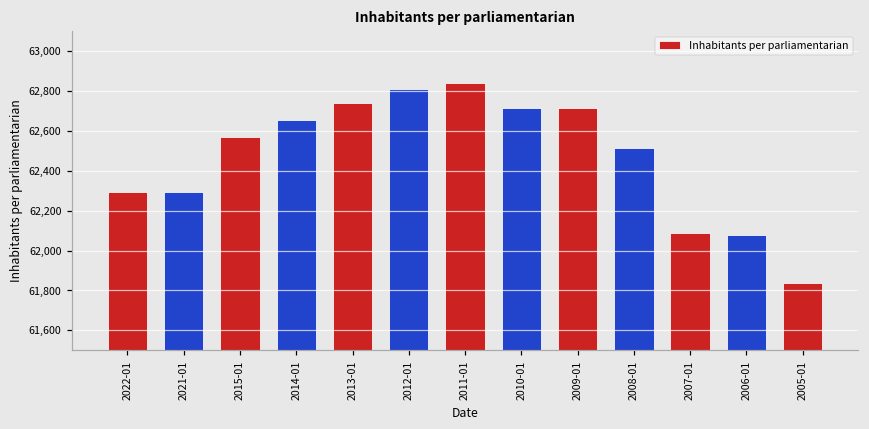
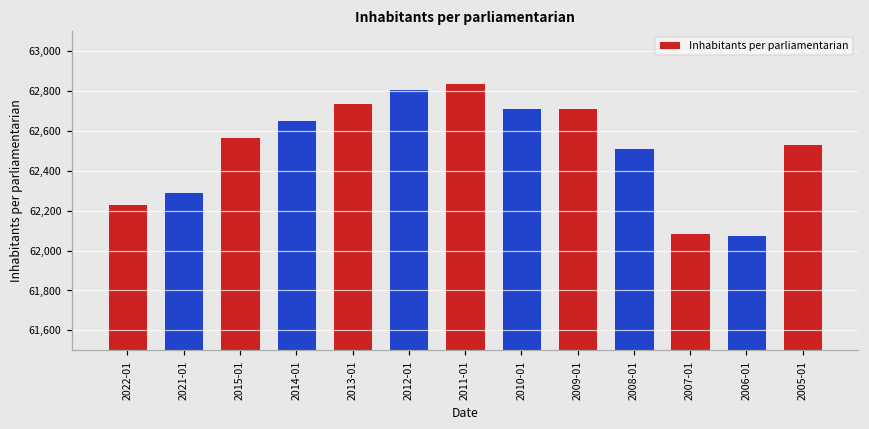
  {
-   "2022-01": "62,290",
+   "2022-01": "62,230",
    "2021-01": "62,290",
    "2015-01": "62,570",
    "2014-01": "62,660",
    "2013-01": "62,740",
    "2012-01": "62,810",
    "2011-01": "62,840",
    "2010-01": "62,710",
    "2009-01": "62,720",
    "2008-01": "62,510",
    "2007-01": "62,090",
    "2006-01": "62,080",
-   "2005-01": "61,840"
+   "2005-01": "62,530"
  }
